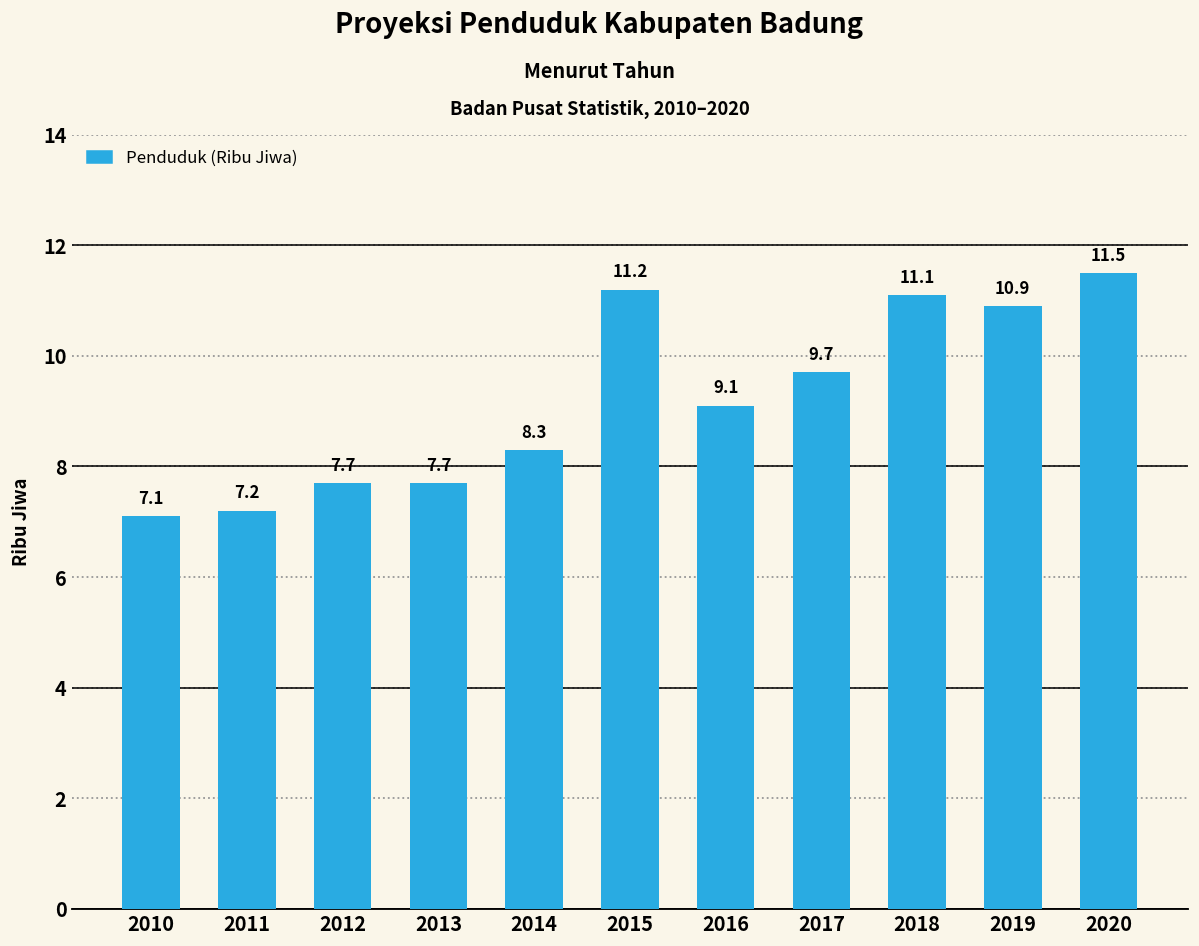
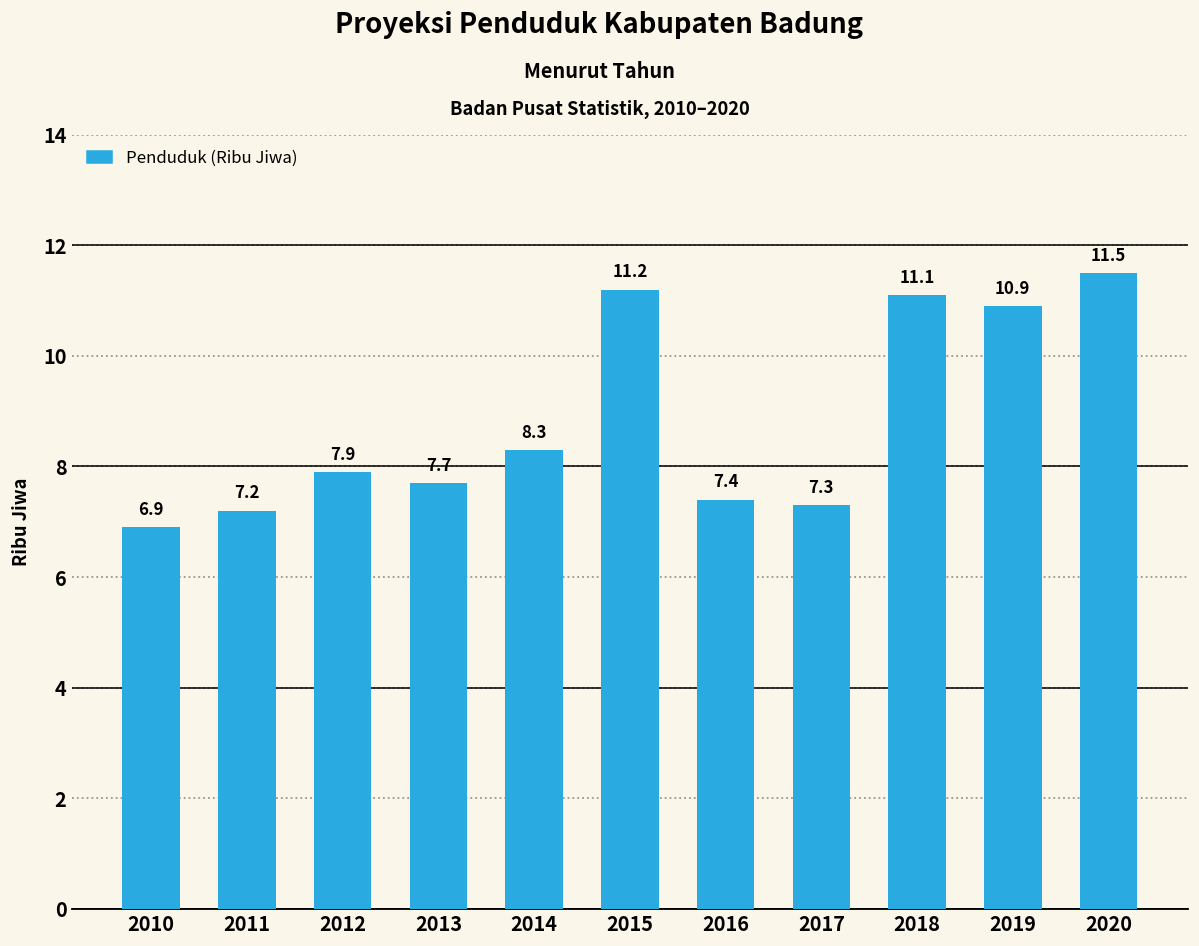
  {
-   "2010": 7.1,
+   "2010": 6.9,
    "2011": 7.2,
-   "2012": 7.7,
+   "2012": 7.9,
    "2013": 7.7,
    "2014": 8.3,
    "2015": 11.2,
-   "2016": 9.1,
-   "2017": 9.7,
+   "2016": 7.4,
+   "2017": 7.3,
    "2018": 11.1,
    "2019": 10.9,
    "2020": 11.5
  }
